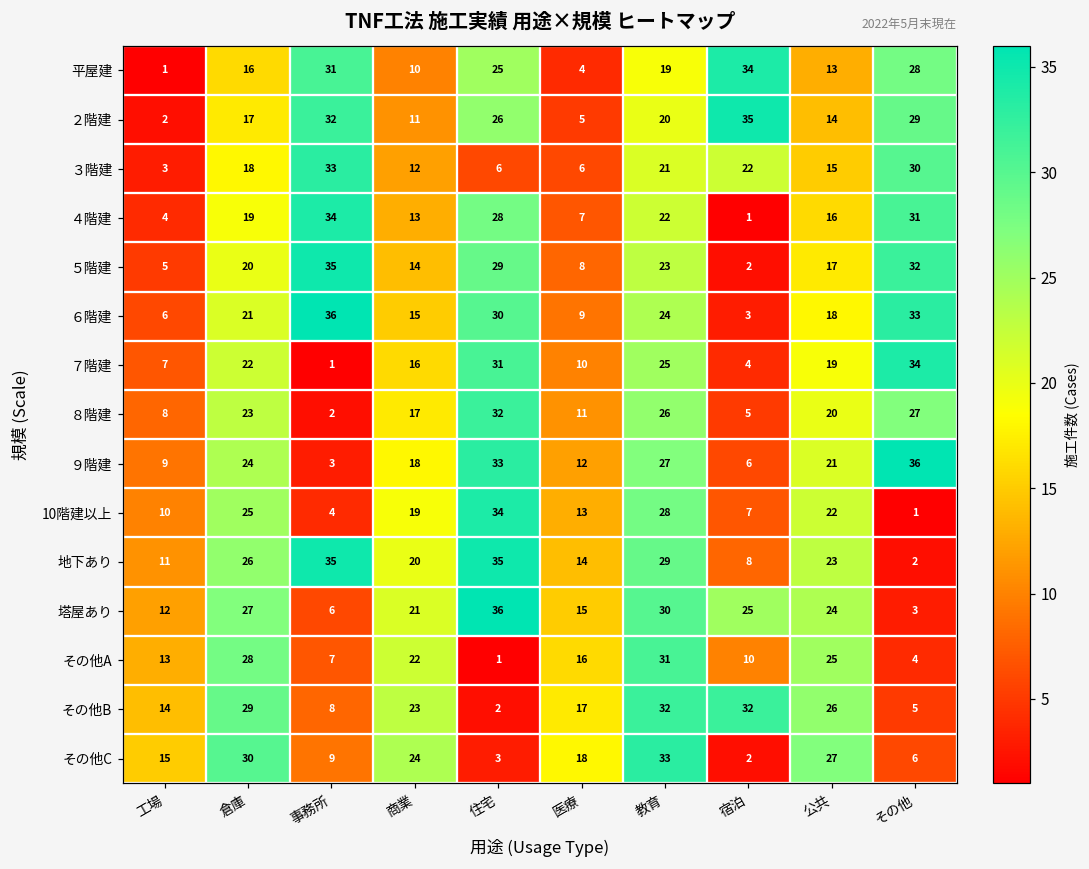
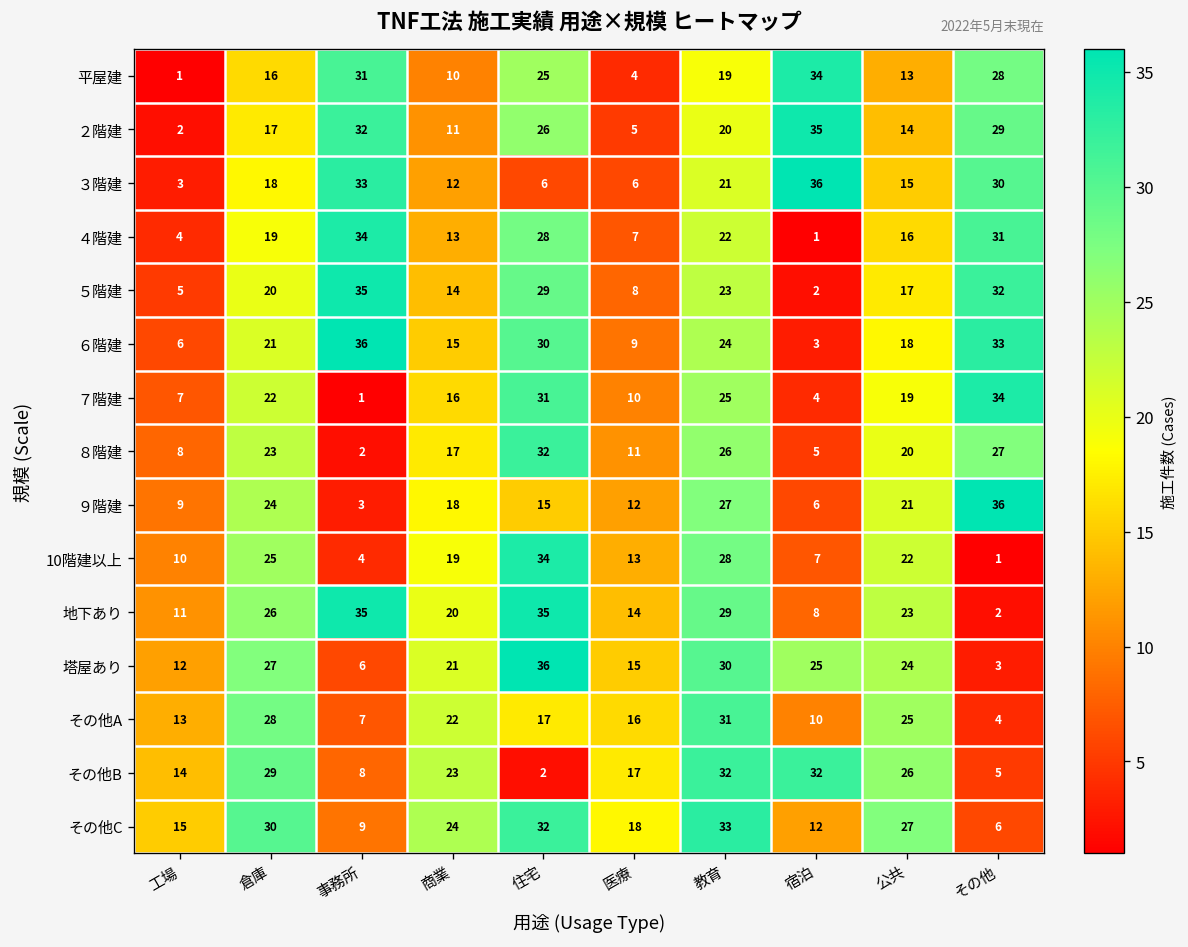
  {
    "平屋建": {
      "工場": 1,
      "倉庫": 16,
      "事務所": 31,
      "商業": 10,
      "住宅": 25,
      "医療": 4,
      "教育": 19,
      "宿泊": 34,
      "公共": 13,
      "その他": 28
    },
    "２階建": {
      "工場": 2,
      "倉庫": 17,
      "事務所": 32,
      "商業": 11,
      "住宅": 26,
      "医療": 5,
      "教育": 20,
      "宿泊": 35,
      "公共": 14,
      "その他": 29
    },
    "３階建": {
      "工場": 3,
      "倉庫": 18,
      "事務所": 33,
      "商業": 12,
      "住宅": 6,
      "医療": 6,
      "教育": 21,
-     "宿泊": 22,
+     "宿泊": 36,
      "公共": 15,
      "その他": 30
    },
    "４階建": {
      "工場": 4,
      "倉庫": 19,
      "事務所": 34,
      "商業": 13,
      "住宅": 28,
      "医療": 7,
      "教育": 22,
      "宿泊": 1,
      "公共": 16,
      "その他": 31
    },
    "５階建": {
      "工場": 5,
      "倉庫": 20,
      "事務所": 35,
      "商業": 14,
      "住宅": 29,
      "医療": 8,
      "教育": 23,
      "宿泊": 2,
      "公共": 17,
      "その他": 32
    },
    "６階建": {
      "工場": 6,
      "倉庫": 21,
      "事務所": 36,
      "商業": 15,
      "住宅": 30,
      "医療": 9,
      "教育": 24,
      "宿泊": 3,
      "公共": 18,
      "その他": 33
    },
    "７階建": {
      "工場": 7,
      "倉庫": 22,
      "事務所": 1,
      "商業": 16,
      "住宅": 31,
      "医療": 10,
      "教育": 25,
      "宿泊": 4,
      "公共": 19,
      "その他": 34
    },
    "８階建": {
      "工場": 8,
      "倉庫": 23,
      "事務所": 2,
      "商業": 17,
      "住宅": 32,
      "医療": 11,
      "教育": 26,
      "宿泊": 5,
      "公共": 20,
      "その他": 27
    },
    "９階建": {
      "工場": 9,
      "倉庫": 24,
      "事務所": 3,
      "商業": 18,
-     "住宅": 33,
+     "住宅": 15,
      "医療": 12,
      "教育": 27,
      "宿泊": 6,
      "公共": 21,
      "その他": 36
    },
    "10階建以上": {
      "工場": 10,
      "倉庫": 25,
      "事務所": 4,
      "商業": 19,
      "住宅": 34,
      "医療": 13,
      "教育": 28,
      "宿泊": 7,
      "公共": 22,
      "その他": 1
    },
    "地下あり": {
      "工場": 11,
      "倉庫": 26,
      "事務所": 35,
      "商業": 20,
      "住宅": 35,
      "医療": 14,
      "教育": 29,
      "宿泊": 8,
      "公共": 23,
      "その他": 2
    },
    "塔屋あり": {
      "工場": 12,
      "倉庫": 27,
      "事務所": 6,
      "商業": 21,
      "住宅": 36,
      "医療": 15,
      "教育": 30,
      "宿泊": 25,
      "公共": 24,
      "その他": 3
    },
    "その他A": {
      "工場": 13,
      "倉庫": 28,
      "事務所": 7,
      "商業": 22,
-     "住宅": 1,
+     "住宅": 17,
      "医療": 16,
      "教育": 31,
      "宿泊": 10,
      "公共": 25,
      "その他": 4
    },
    "その他B": {
      "工場": 14,
      "倉庫": 29,
      "事務所": 8,
      "商業": 23,
      "住宅": 2,
      "医療": 17,
      "教育": 32,
      "宿泊": 32,
      "公共": 26,
      "その他": 5
    },
    "その他C": {
      "工場": 15,
      "倉庫": 30,
      "事務所": 9,
      "商業": 24,
-     "住宅": 3,
+     "住宅": 32,
      "医療": 18,
      "教育": 33,
-     "宿泊": 2,
+     "宿泊": 12,
      "公共": 27,
      "その他": 6
    }
  }
